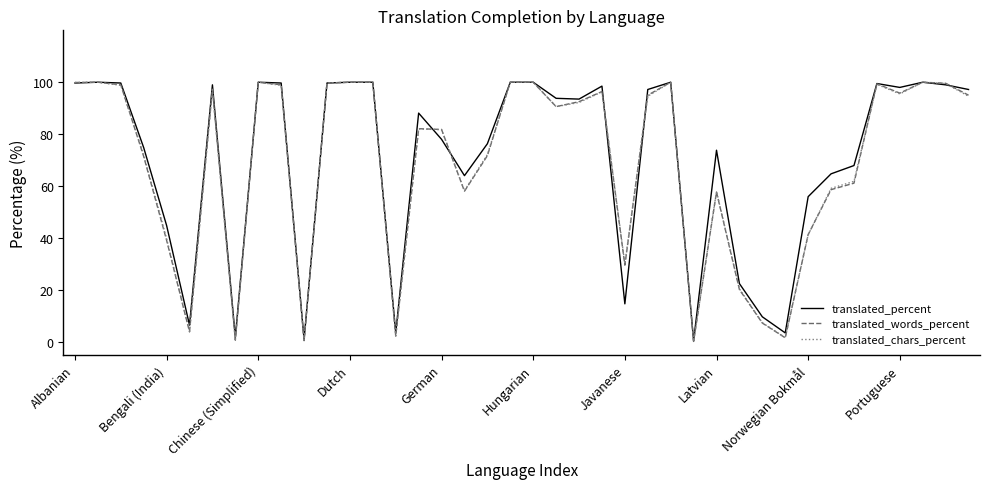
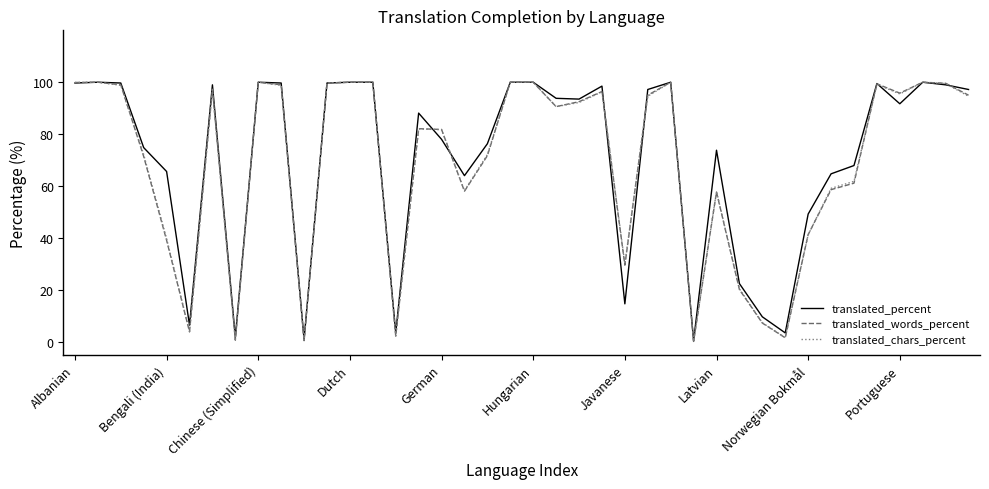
  {
    "translated_percent": {
-     "Bengali (India)": 45,
+     "Bengali (India)": 66,
      "German": 78,
      "Javanese": 15,
      "Latvian": 74,
-     "Norwegian Bokmål": 56,
-     "Portuguese": 98
+     "Norwegian Bokmål": 49,
+     "Portuguese": 92
    }
  }
